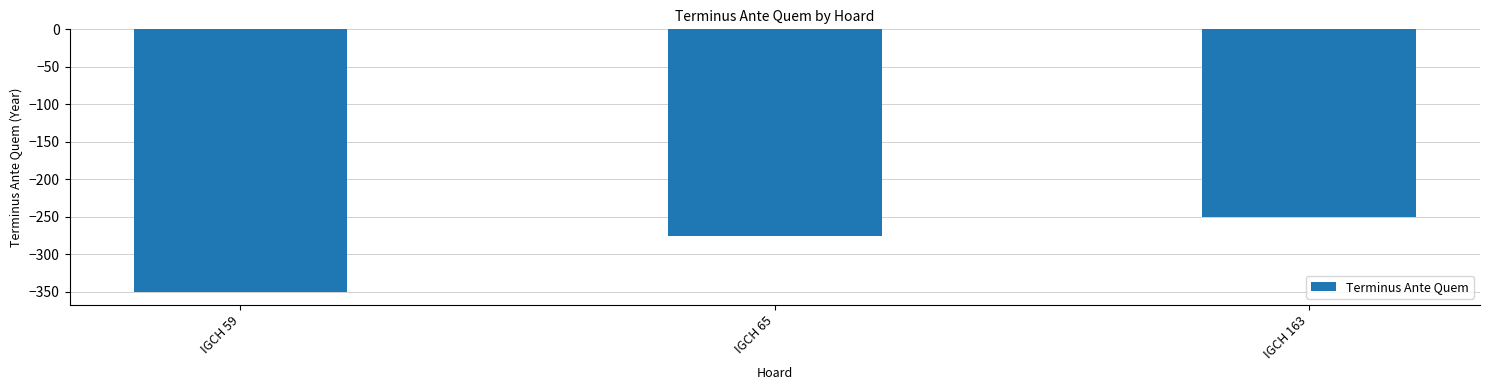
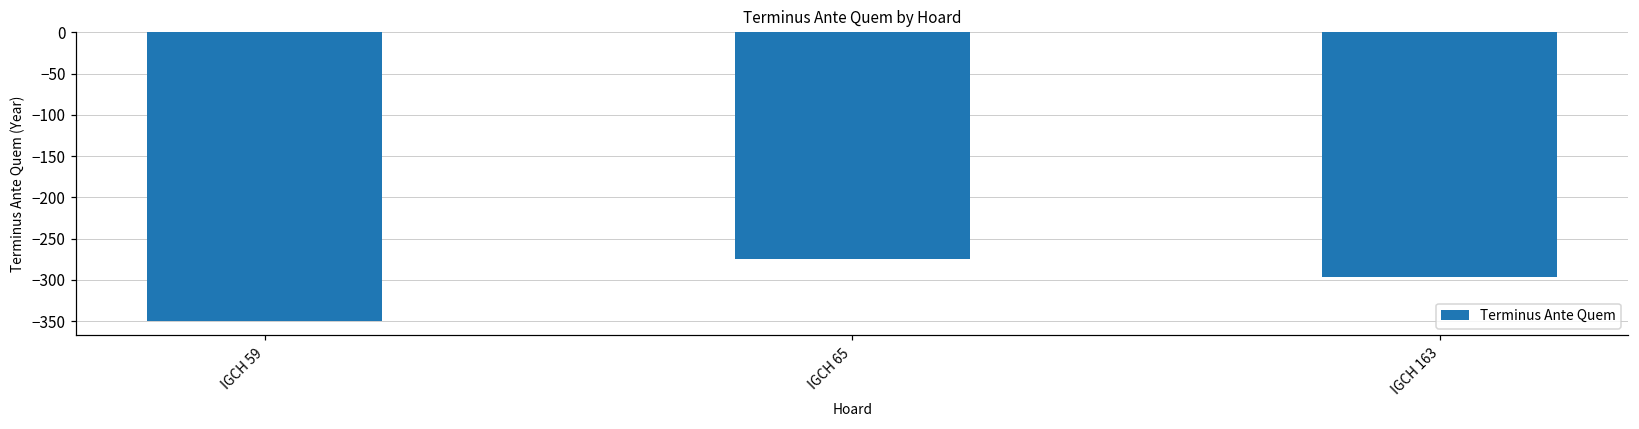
  {
    "IGCH 59": -350,
    "IGCH 65": -280,
-   "IGCH 163": -250
+   "IGCH 163": -300
  }
